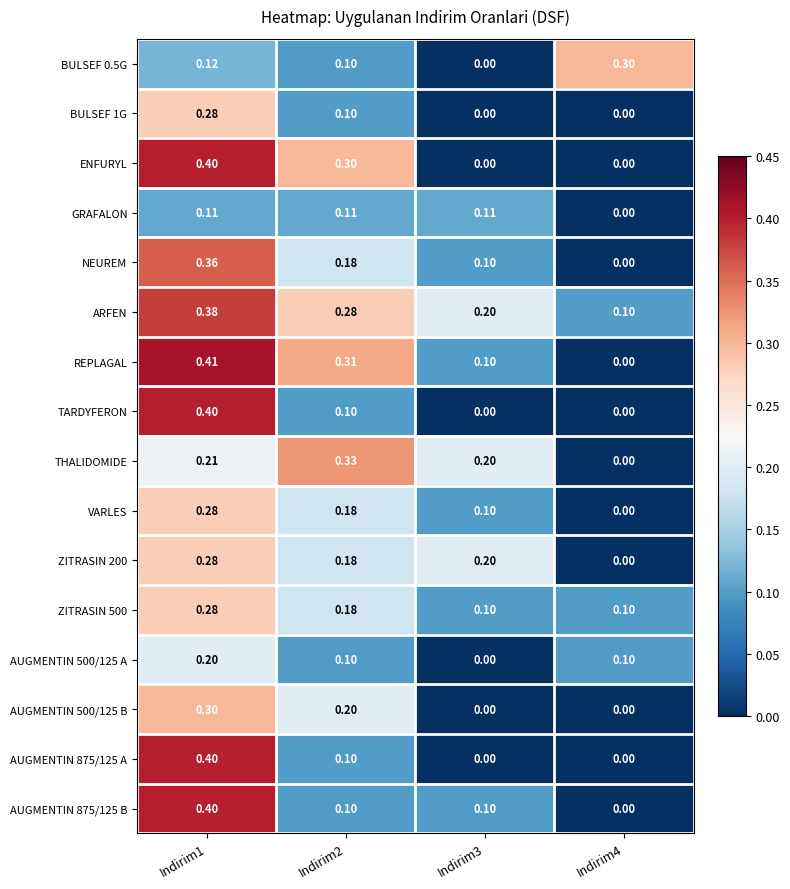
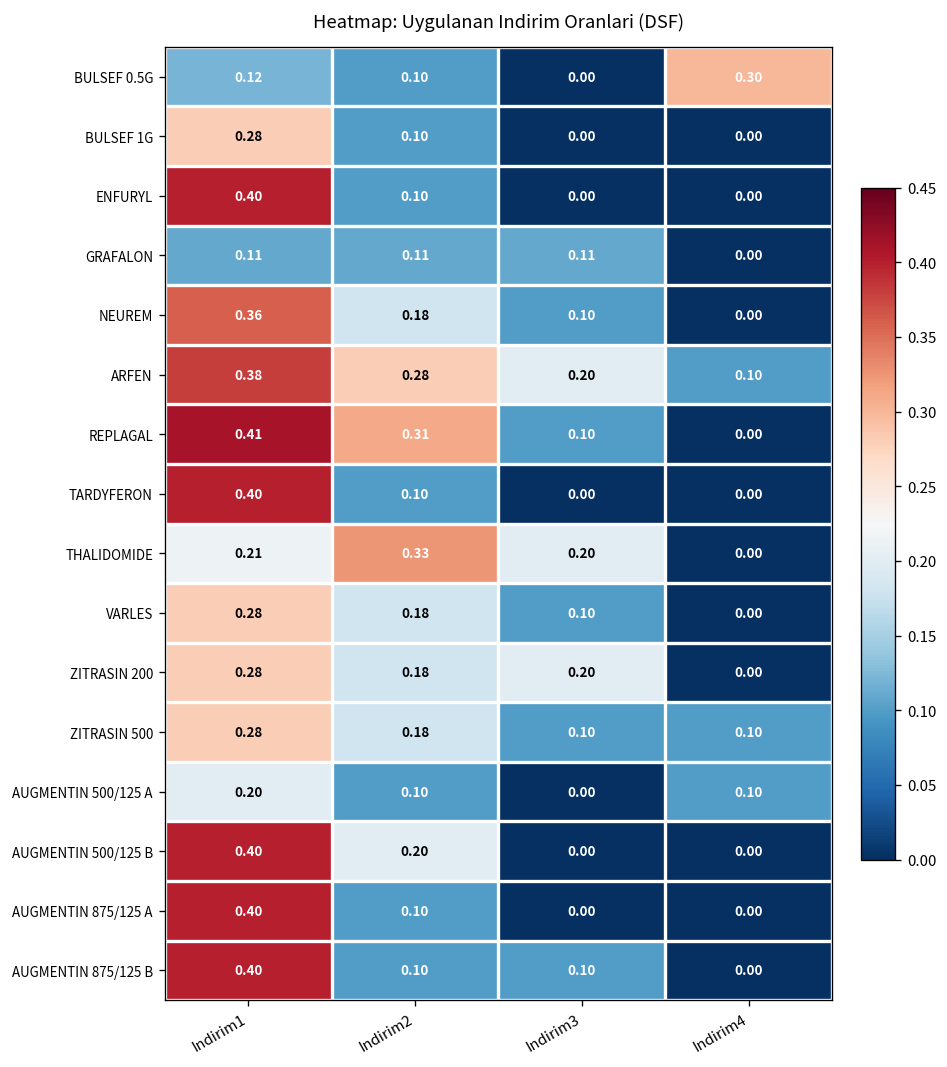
  {
    "BULSEF 0.5G": {
      "Indirim1": 0.12,
      "Indirim2": 0.10,
      "Indirim3": 0.00,
      "Indirim4": 0.30
    },
    "BULSEF 1G": {
      "Indirim1": 0.28,
      "Indirim2": 0.10,
      "Indirim3": 0.00,
      "Indirim4": 0.00
    },
    "ENFURYL": {
      "Indirim1": 0.40,
-     "Indirim2": 0.30,
+     "Indirim2": 0.10,
      "Indirim3": 0.00,
      "Indirim4": 0.00
    },
    "GRAFALON": {
      "Indirim1": 0.11,
      "Indirim2": 0.11,
      "Indirim3": 0.11,
      "Indirim4": 0.00
    },
    "NEUREM": {
      "Indirim1": 0.36,
      "Indirim2": 0.18,
      "Indirim3": 0.10,
      "Indirim4": 0.00
    },
    "ARFEN": {
      "Indirim1": 0.38,
      "Indirim2": 0.28,
      "Indirim3": 0.20,
      "Indirim4": 0.10
    },
    "REPLAGAL": {
      "Indirim1": 0.41,
      "Indirim2": 0.31,
      "Indirim3": 0.10,
      "Indirim4": 0.00
    },
    "TARDYFERON": {
      "Indirim1": 0.40,
      "Indirim2": 0.10,
      "Indirim3": 0.00,
      "Indirim4": 0.00
    },
    "THALIDOMIDE": {
      "Indirim1": 0.21,
      "Indirim2": 0.33,
      "Indirim3": 0.20,
      "Indirim4": 0.00
    },
    "VARLES": {
      "Indirim1": 0.28,
      "Indirim2": 0.18,
      "Indirim3": 0.10,
      "Indirim4": 0.00
    },
    "ZITRASIN 200": {
      "Indirim1": 0.28,
      "Indirim2": 0.18,
      "Indirim3": 0.20,
      "Indirim4": 0.00
    },
    "ZITRASIN 500": {
      "Indirim1": 0.28,
      "Indirim2": 0.18,
      "Indirim3": 0.10,
      "Indirim4": 0.10
    },
    "AUGMENTIN 500/125 A": {
      "Indirim1": 0.20,
      "Indirim2": 0.10,
      "Indirim3": 0.00,
      "Indirim4": 0.10
    },
    "AUGMENTIN 500/125 B": {
-     "Indirim1": 0.30,
+     "Indirim1": 0.40,
      "Indirim2": 0.20,
      "Indirim3": 0.00,
      "Indirim4": 0.00
    },
    "AUGMENTIN 875/125 A": {
      "Indirim1": 0.40,
      "Indirim2": 0.10,
      "Indirim3": 0.00,
      "Indirim4": 0.00
    },
    "AUGMENTIN 875/125 B": {
      "Indirim1": 0.40,
      "Indirim2": 0.10,
      "Indirim3": 0.10,
      "Indirim4": 0.00
    }
  }
